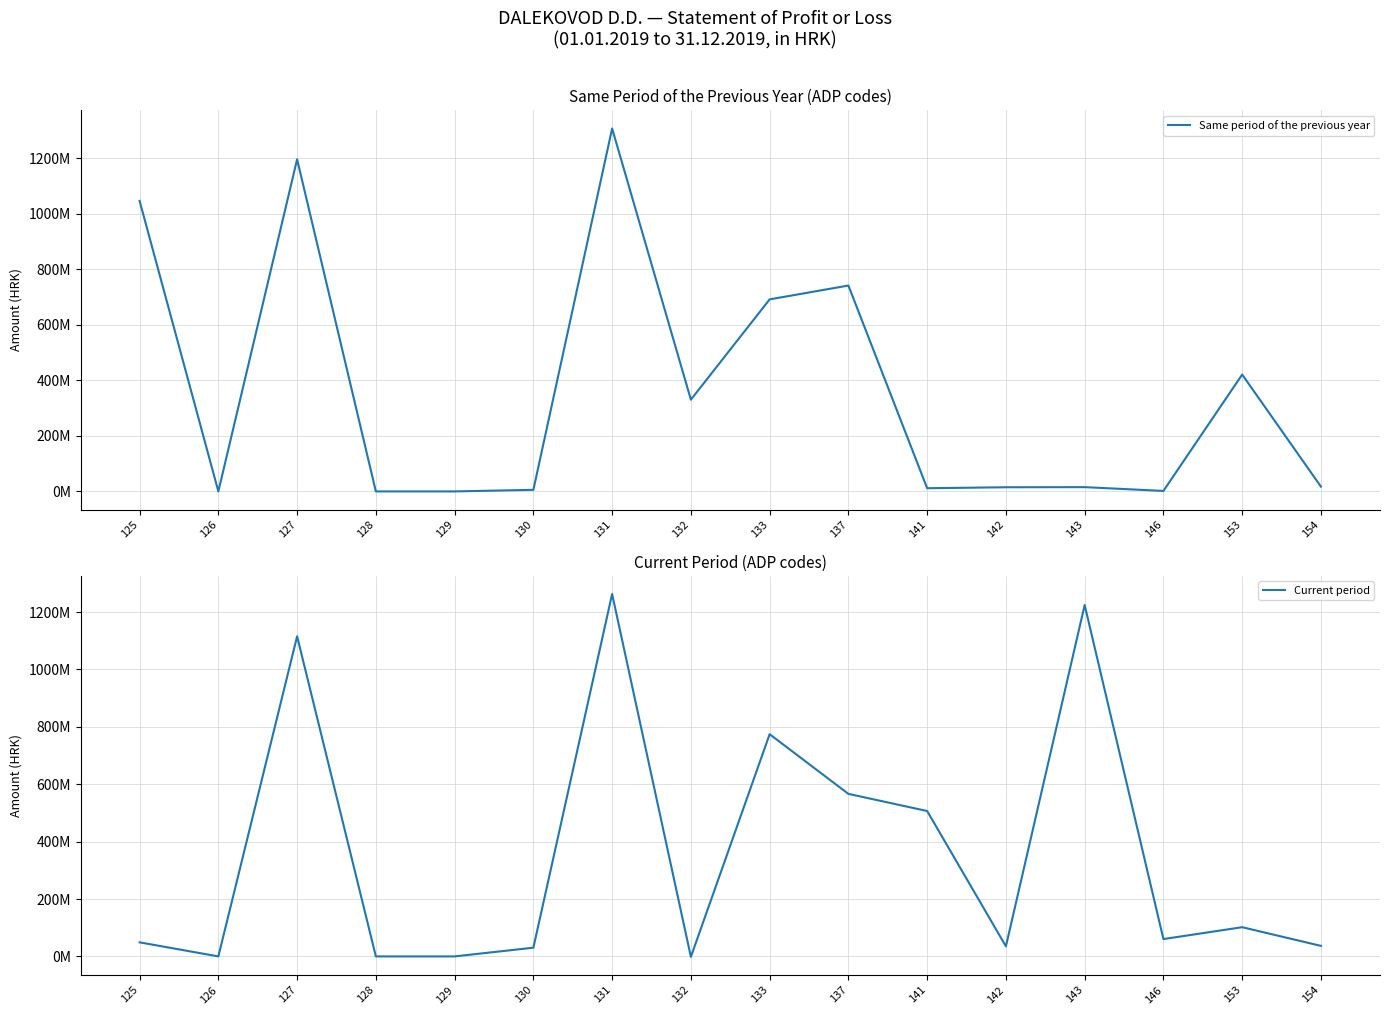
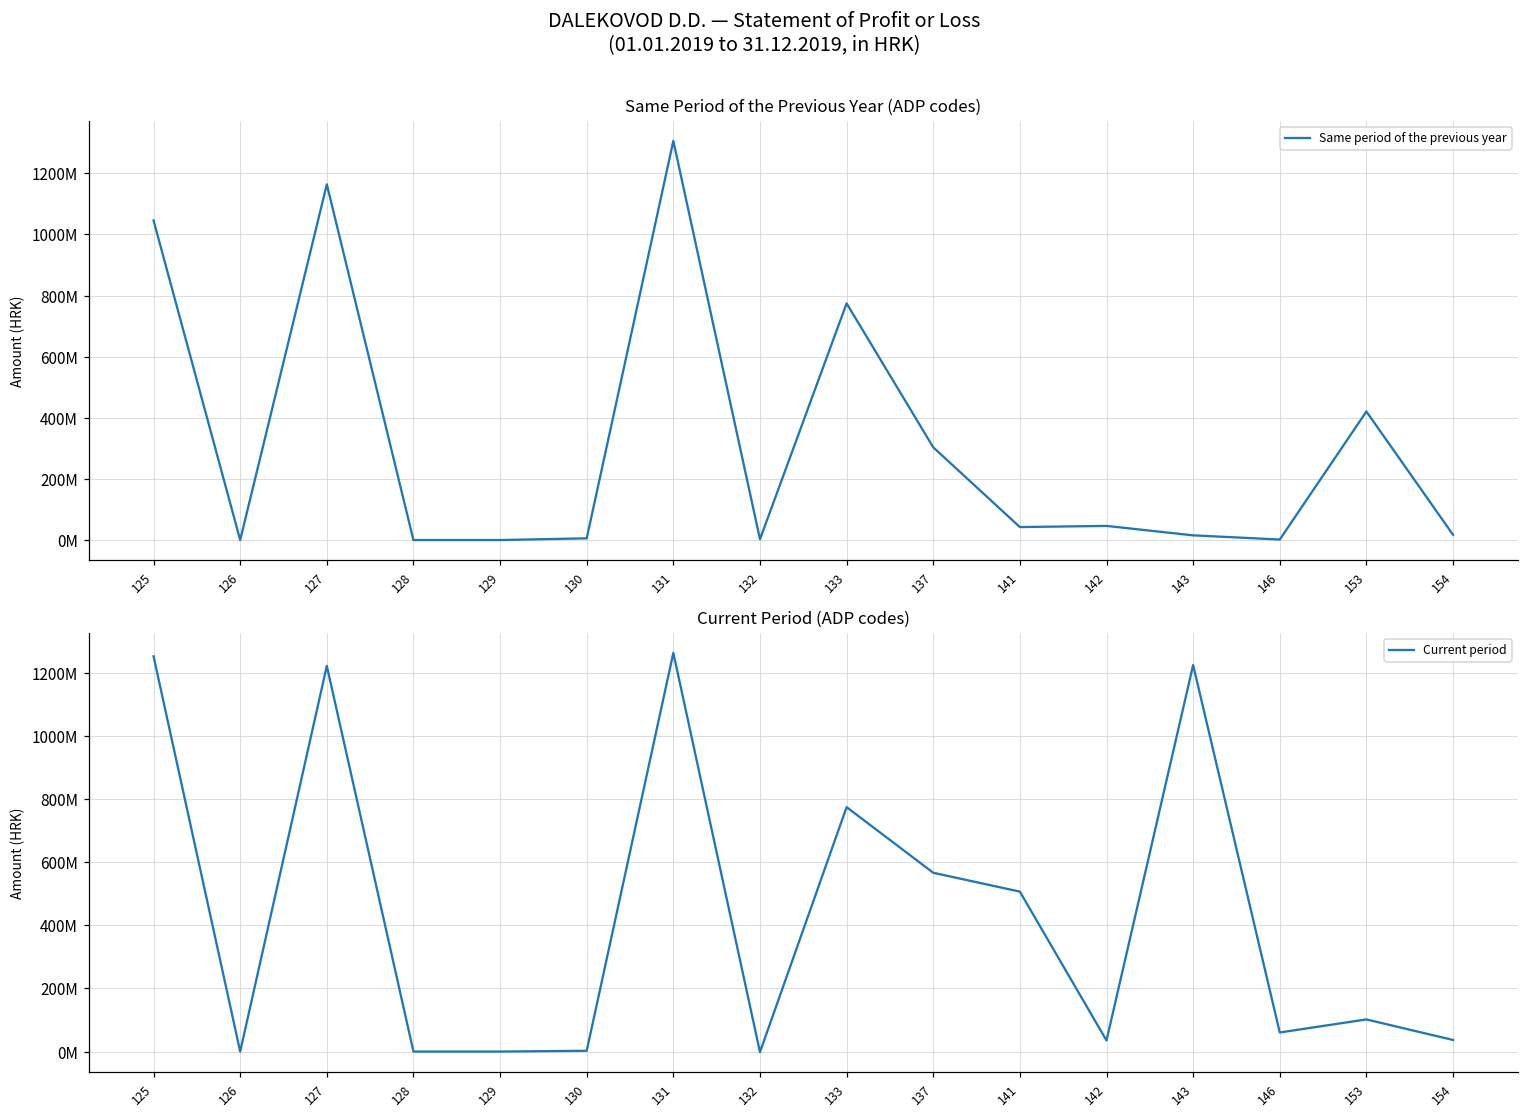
  {
    "Same Period of the Previous Year (ADP codes)": {
      "125": 1050000000,
      "126": 0,
-     "127": 1200000000,
+     "127": 1160000000,
      "128": 0,
      "129": 0,
      "130": 10000000,
      "131": 1310000000,
-     "132": 330000000,
-     "133": 690000000,
-     "137": 740000000,
-     "141": 10000000,
-     "142": 10000000,
+     "132": 0,
+     "133": 770000000,
+     "137": 300000000,
+     "141": 40000000,
+     "142": 50000000,
      "143": 20000000,
      "146": 0,
      "153": 420000000,
      "154": 20000000
    },
    "Current Period (ADP codes)": {
-     "125": 50000000,
+     "125": 1250000000,
      "126": 0,
-     "127": 1120000000,
+     "127": 1220000000,
      "128": 0,
      "129": 0,
-     "130": 30000000,
+     "130": 0,
      "131": 1260000000,
      "132": 0,
      "133": 770000000,
      "137": 570000000,
      "141": 510000000,
      "142": 40000000,
      "143": 1220000000,
      "146": 60000000,
      "153": 100000000,
      "154": 40000000
    }
  }
